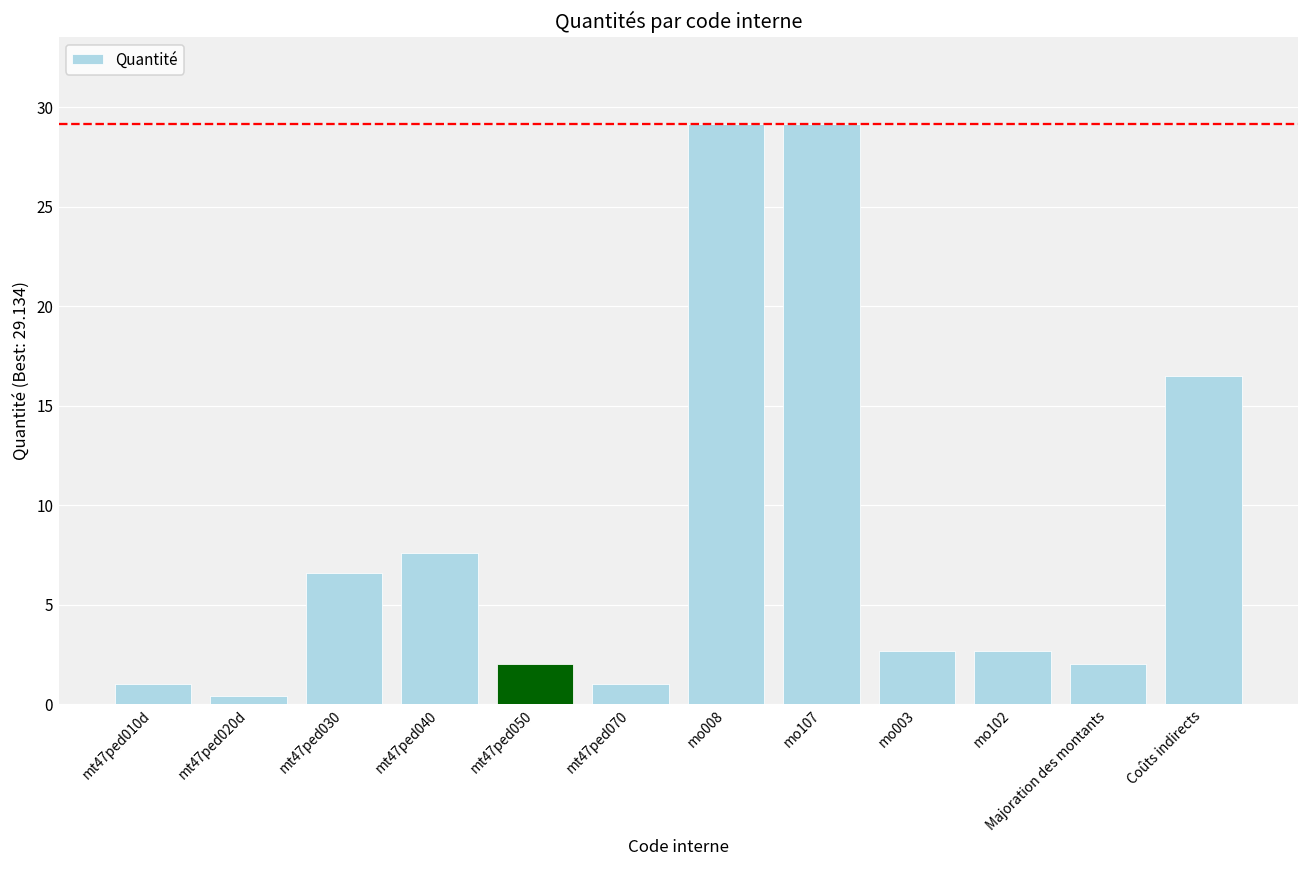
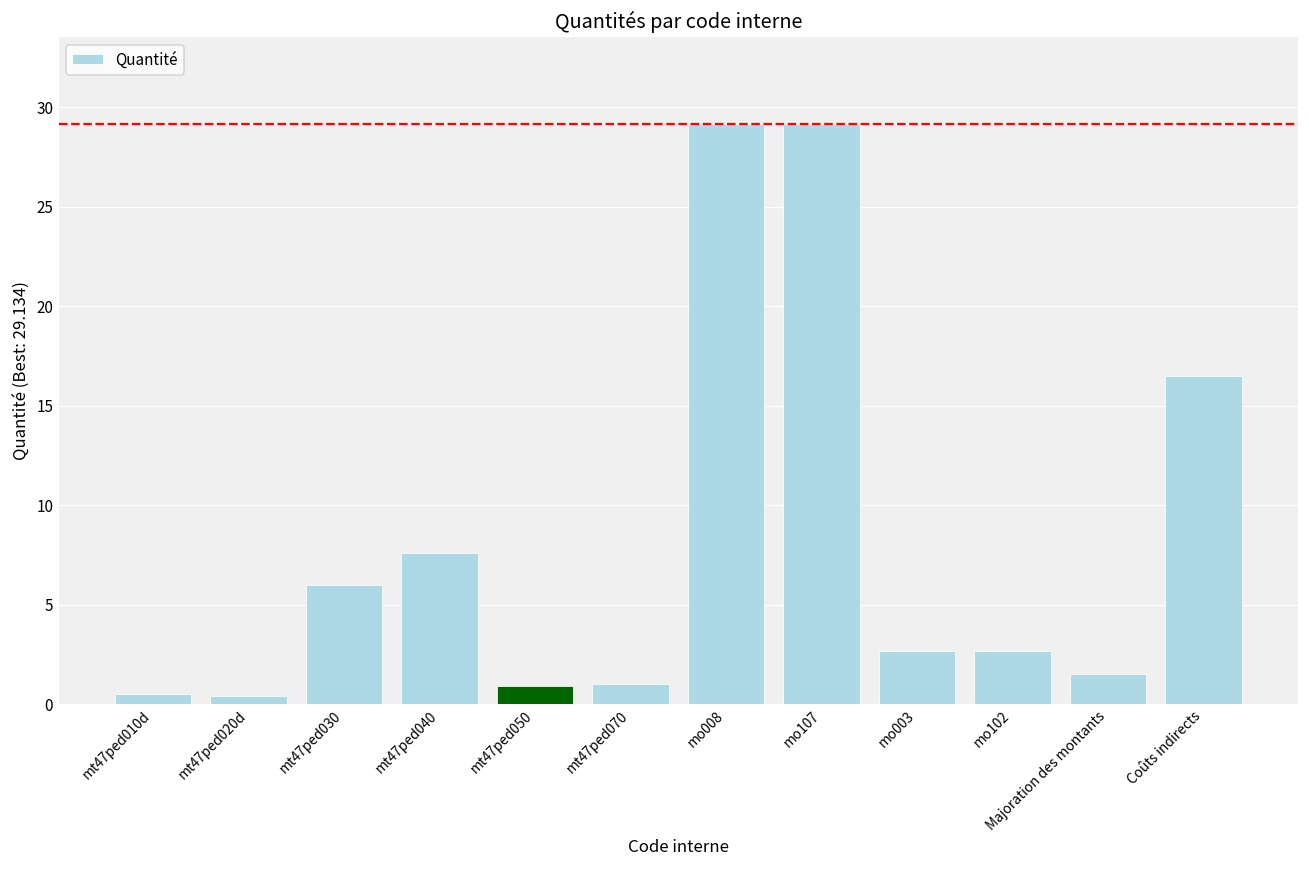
  {
-   "mt47ped010d": 1.0,
+   "mt47ped010d": 0.5,
    "mt47ped020d": 0.4,
-   "mt47ped030": 6.6,
+   "mt47ped030": 6.0,
    "mt47ped040": 7.6,
-   "mt47ped050": 2.0,
+   "mt47ped050": 0.9,
    "mt47ped070": 1.0,
    "mo008": 29.1,
    "mo107": 29.1,
    "mo003": 2.6,
    "mo102": 2.6,
-   "Majoration des montants": 2.0,
+   "Majoration des montants": 1.5,
    "Coûts indirects": 16.5
  }
